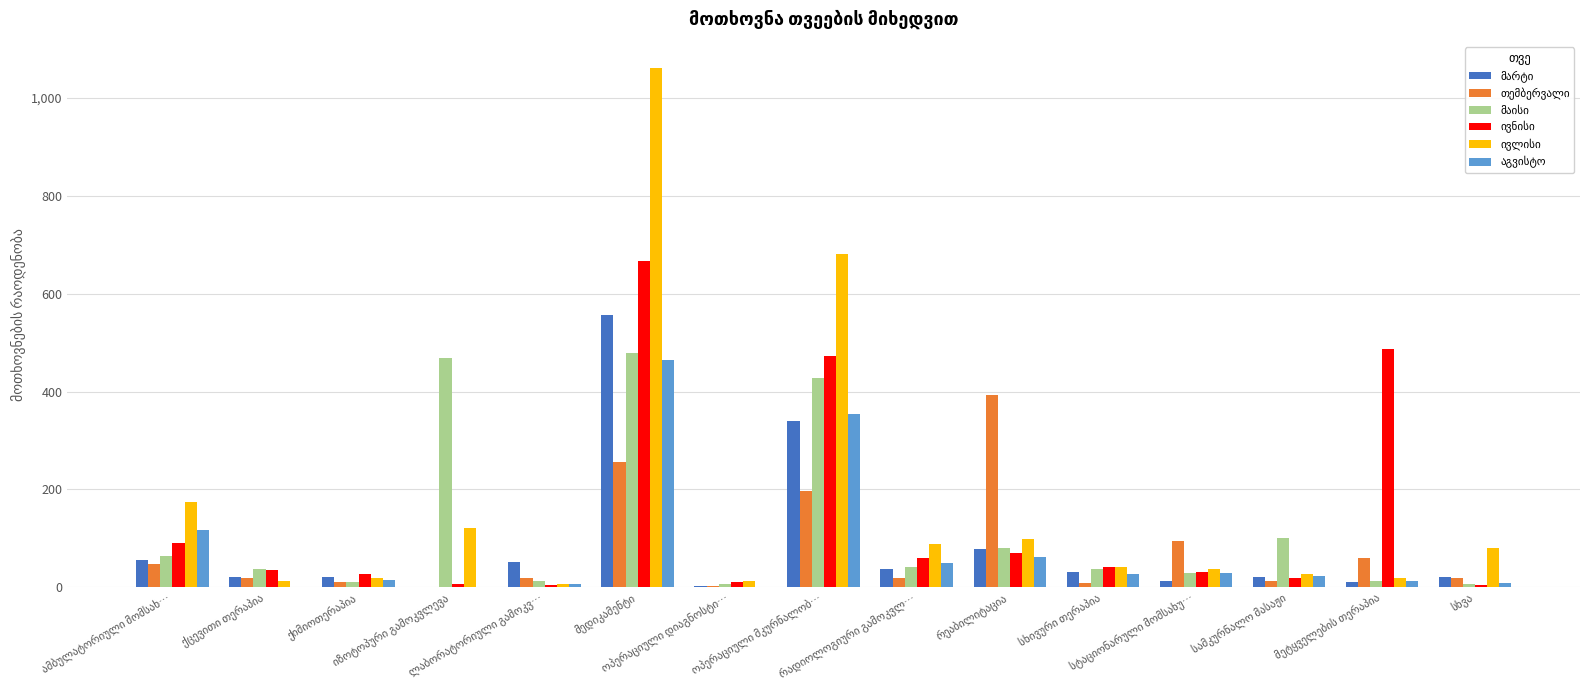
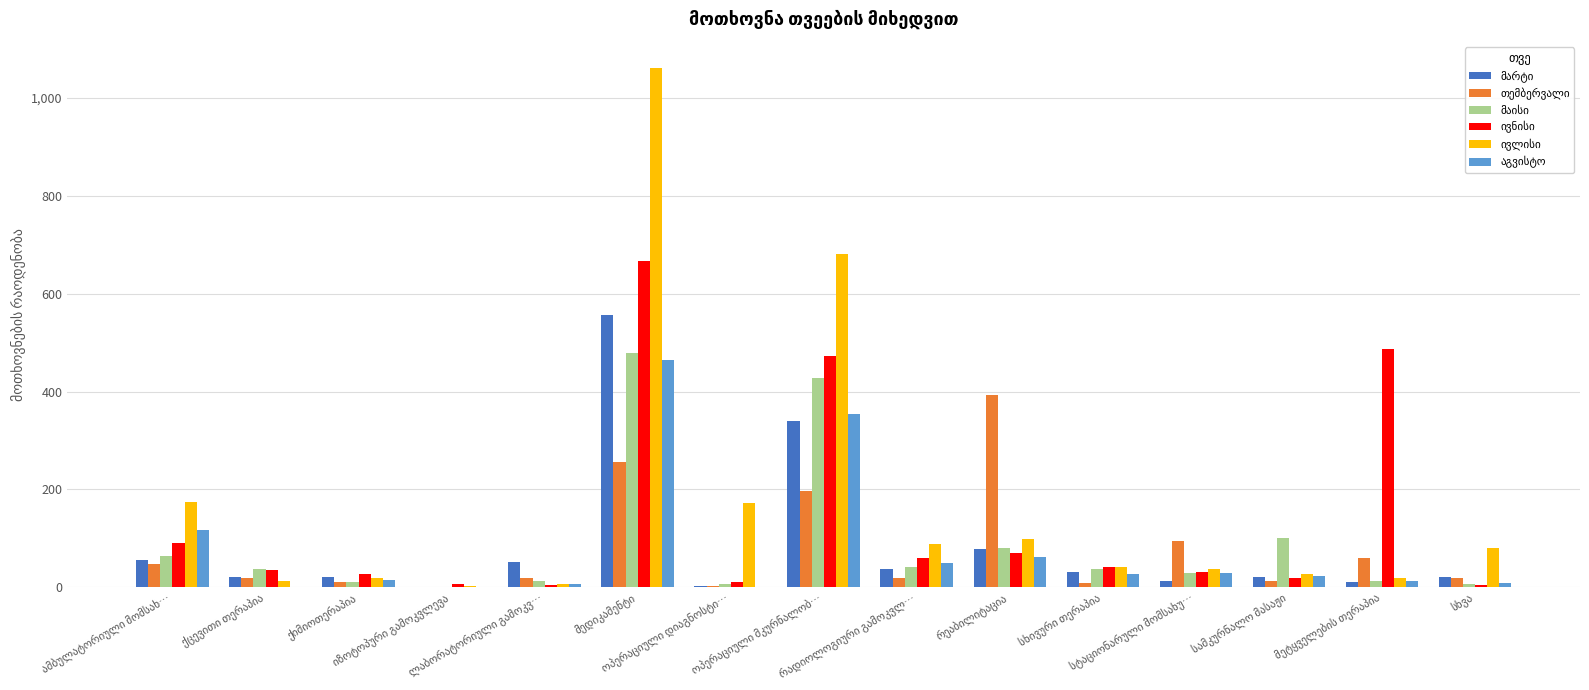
  {
    "თემბერვალი": {
      "ამბულატორიული მომსახ…": "50",
      "ქცევითი თერაპია": "20",
      "ქიმიოთერაპია": "10",
      "ლაბორატორიული გამოკვ…": "20",
      "მედიკამენტი": "260",
      "ოპერაციული მკურნალობ…": "200",
      "რადიოლოგიური გამოკვლ…": "20",
      "რეაბილიტაცია": "390",
      "სხივური თერაპია": "10",
      "სტაციონარული მომსახუ…": "100",
      "სამკურნალო მასაჟი": "10",
      "მეტყველების თერაპია": "60",
      "სხვა": "20"
    },
    "მაისი": {
      "ამბულატორიული მომსახ…": "60",
      "ქცევითი თერაპია": "40",
      "ქიმიოთერაპია": "10",
-     "იზოტოპური გამოკვლევა": "470",
+     "იზოტოპური გამოკვლევა": "0",
      "ლაბორატორიული გამოკვ…": "10",
      "მედიკამენტი": "480",
      "ოპერაციული დიაგნოსტი…": "10",
      "ოპერაციული მკურნალობ…": "430",
      "რადიოლოგიური გამოკვლ…": "40",
      "რეაბილიტაცია": "80",
      "სხივური თერაპია": "40",
      "სტაციონარული მომსახუ…": "30",
      "სამკურნალო მასაჟი": "100",
      "მეტყველების თერაპია": "10",
      "სხვა": "10"
    },
    "ივნისი": {
      "ამბულატორიული მომსახ…": "90",
      "ქცევითი თერაპია": "40",
      "ქიმიოთერაპია": "30",
      "იზოტოპური გამოკვლევა": "10",
      "მედიკამენტი": "670",
      "ოპერაციული დიაგნოსტი…": "10",
      "ოპერაციული მკურნალობ…": "470",
      "რადიოლოგიური გამოკვლ…": "60",
      "რეაბილიტაცია": "70",
      "სხივური თერაპია": "40",
      "სტაციონარული მომსახუ…": "30",
      "სამკურნალო მასაჟი": "20",
      "მეტყველების თერაპია": "490"
    },
    "ივლისი": {
      "ამბულატორიული მომსახ…": "170",
      "ქცევითი თერაპია": "10",
      "ქიმიოთერაპია": "20",
-     "იზოტოპური გამოკვლევა": "120",
+     "იზოტოპური გამოკვლევა": "0",
      "ლაბორატორიული გამოკვ…": "10",
      "მედიკამენტი": "1,060",
-     "ოპერაციული დიაგნოსტი…": "10",
+     "ოპერაციული დიაგნოსტი…": "170",
      "ოპერაციული მკურნალობ…": "680",
      "რადიოლოგიური გამოკვლ…": "90",
      "რეაბილიტაცია": "100",
      "სხივური თერაპია": "40",
      "სტაციონარული მომსახუ…": "40",
      "სამკურნალო მასაჟი": "30",
      "მეტყველების თერაპია": "20",
      "სხვა": "80"
    }
  }
